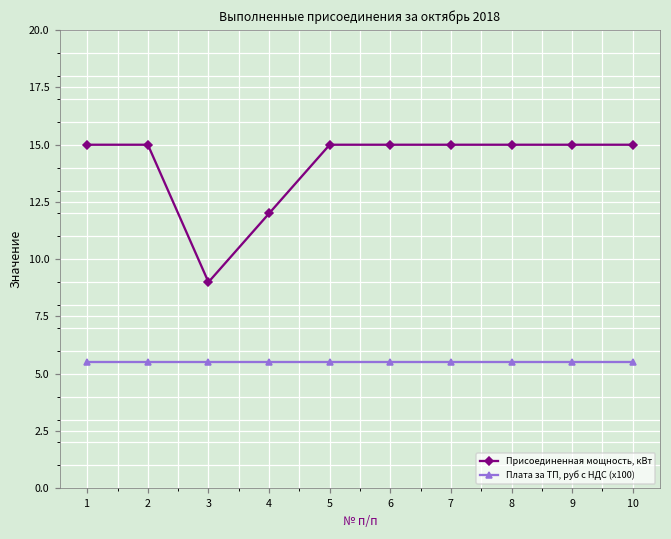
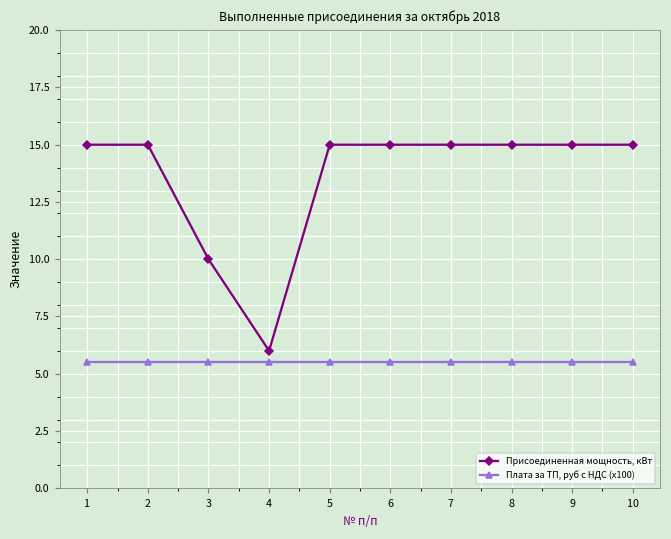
  {
    "Присоединенная мощность, кВт": {
      "1": 15,
      "2": 15,
-     "3": 9,
-     "4": 12,
+     "3": 10,
+     "4": 6,
      "5": 15,
      "6": 15,
      "7": 15,
      "8": 15,
      "9": 15,
      "10": 15
    },
    "Плата за ТП, руб с НДС (x100)": {
      "1": 5.5,
      "2": 5.5,
      "3": 5.5,
      "4": 5.5,
      "5": 5.5,
      "6": 5.5,
      "7": 5.5,
      "8": 5.5,
      "9": 5.5,
      "10": 5.5
    }
  }
